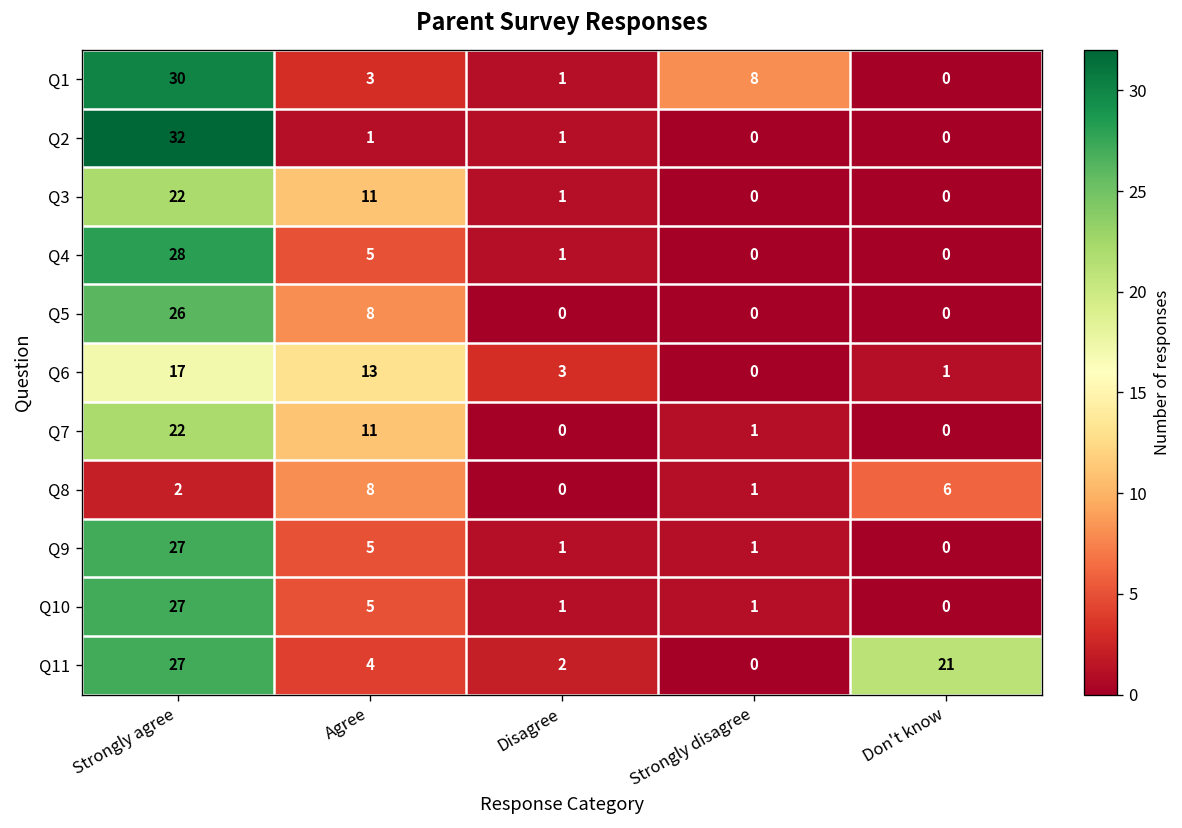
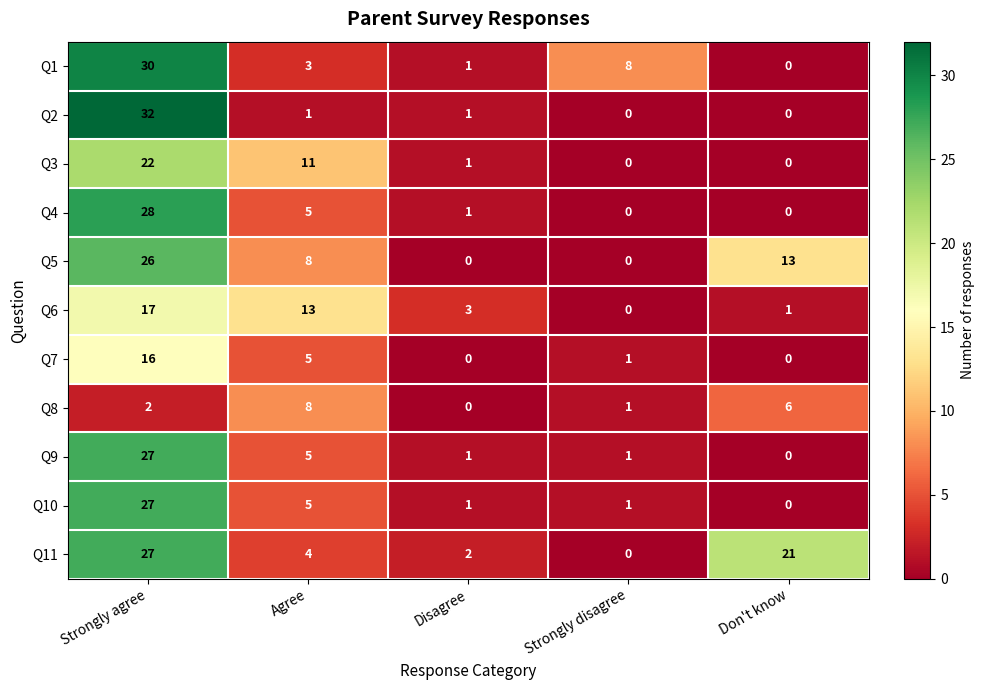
  {
    "Q1": {
      "Strongly agree": 30,
      "Agree": 3,
      "Disagree": 1,
      "Strongly disagree": 8,
      "Don't know": 0
    },
    "Q2": {
      "Strongly agree": 32,
      "Agree": 1,
      "Disagree": 1,
      "Strongly disagree": 0,
      "Don't know": 0
    },
    "Q3": {
      "Strongly agree": 22,
      "Agree": 11,
      "Disagree": 1,
      "Strongly disagree": 0,
      "Don't know": 0
    },
    "Q4": {
      "Strongly agree": 28,
      "Agree": 5,
      "Disagree": 1,
      "Strongly disagree": 0,
      "Don't know": 0
    },
    "Q5": {
      "Strongly agree": 26,
      "Agree": 8,
      "Disagree": 0,
      "Strongly disagree": 0,
-     "Don't know": 0
+     "Don't know": 13
    },
    "Q6": {
      "Strongly agree": 17,
      "Agree": 13,
      "Disagree": 3,
      "Strongly disagree": 0,
      "Don't know": 1
    },
    "Q7": {
-     "Strongly agree": 22,
-     "Agree": 11,
+     "Strongly agree": 16,
+     "Agree": 5,
      "Disagree": 0,
      "Strongly disagree": 1,
      "Don't know": 0
    },
    "Q8": {
      "Strongly agree": 2,
      "Agree": 8,
      "Disagree": 0,
      "Strongly disagree": 1,
      "Don't know": 6
    },
    "Q9": {
      "Strongly agree": 27,
      "Agree": 5,
      "Disagree": 1,
      "Strongly disagree": 1,
      "Don't know": 0
    },
    "Q10": {
      "Strongly agree": 27,
      "Agree": 5,
      "Disagree": 1,
      "Strongly disagree": 1,
      "Don't know": 0
    },
    "Q11": {
      "Strongly agree": 27,
      "Agree": 4,
      "Disagree": 2,
      "Strongly disagree": 0,
      "Don't know": 21
    }
  }
